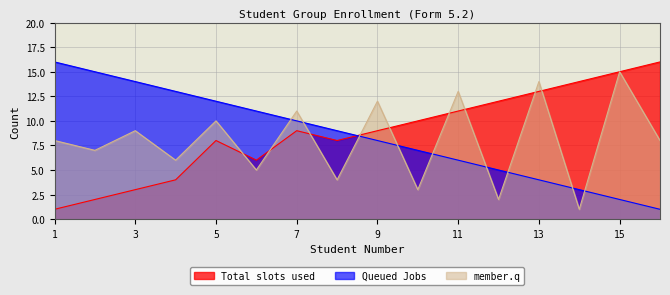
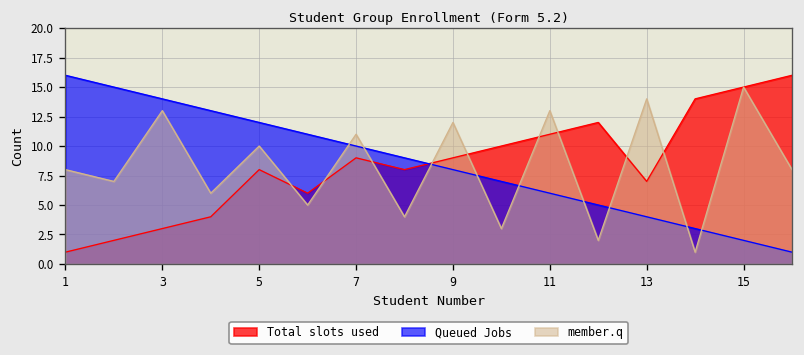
  {
    "Total slots used": {
      "1": 1,
      "3": 3,
      "5": 8,
      "7": 9,
      "9": 9,
      "11": 11,
-     "13": 13
+     "13": 7
    },
    "Queued Jobs": {
      "1": 16,
      "3": 14,
      "5": 12,
      "7": 10,
      "9": 8,
      "11": 6,
      "13": 4,
      "15": 2
    },
    "member.q": {
      "1": 8,
-     "3": 9,
+     "3": 13,
      "5": 10,
      "7": 11,
      "9": 12,
      "11": 13,
      "13": 14
    }
  }
